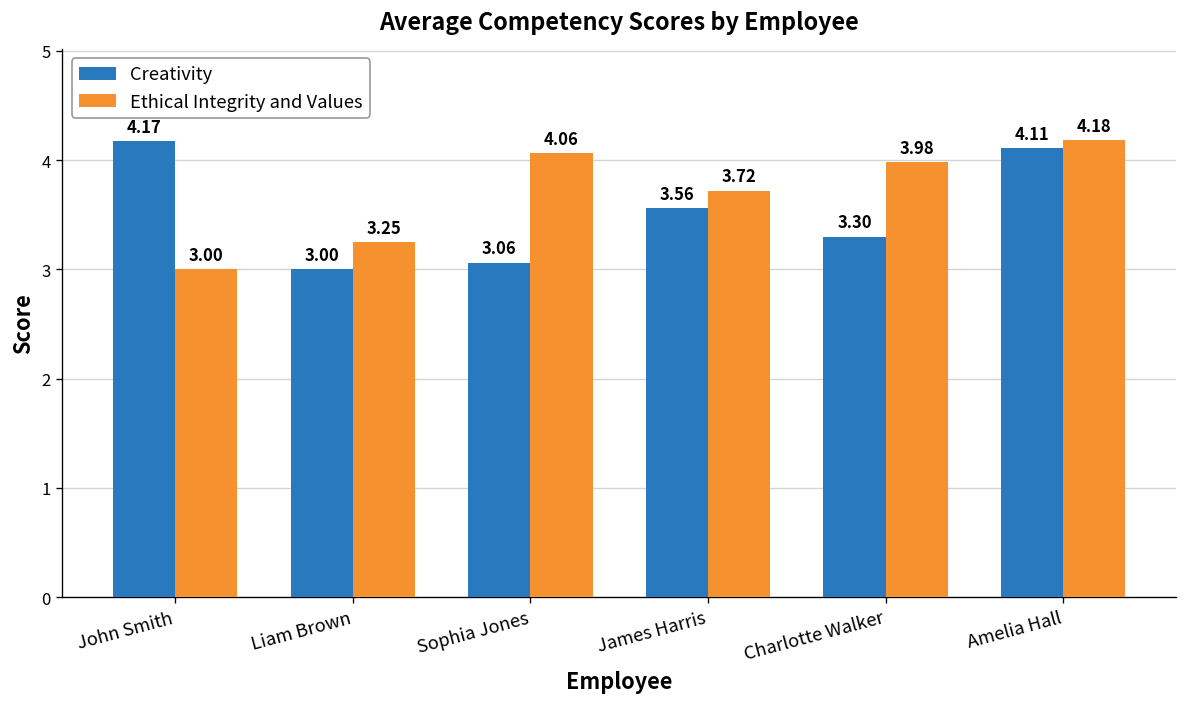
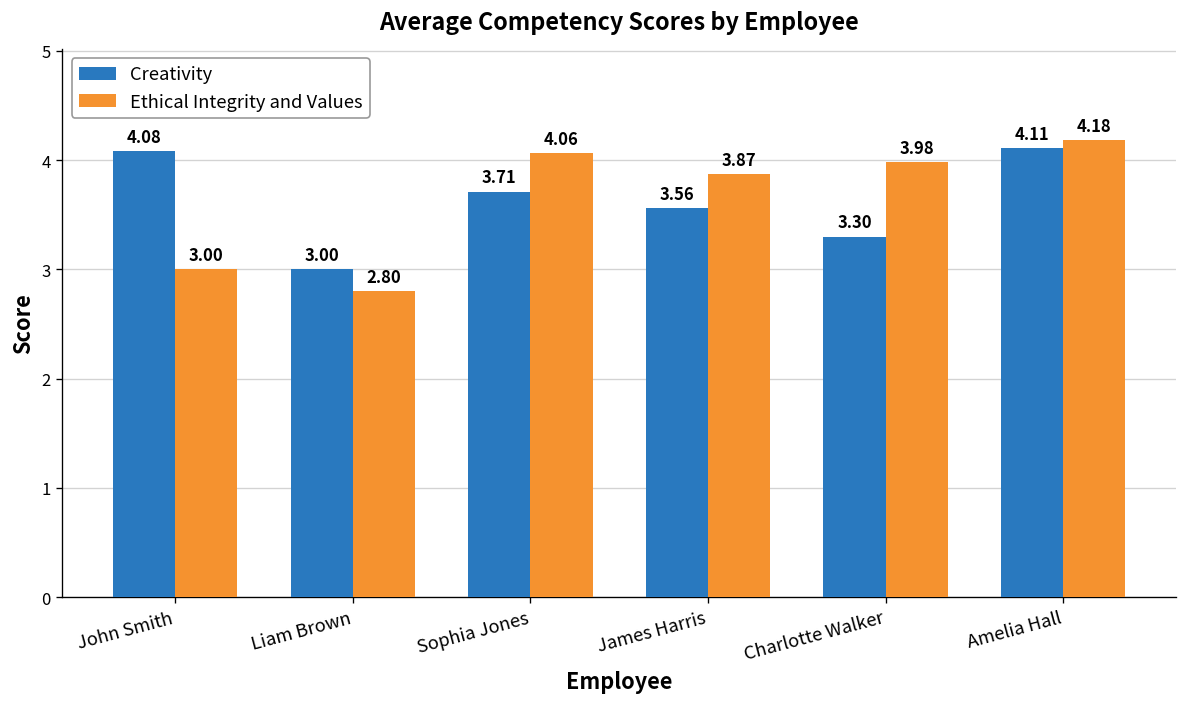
  {
    "Creativity": {
-     "John Smith": 4.2,
+     "John Smith": 4.1,
      "Liam Brown": 3.00,
-     "Sophia Jones": 3.06,
+     "Sophia Jones": 3.71,
      "James Harris": 3.56,
      "Charlotte Walker": 3.30,
      "Amelia Hall": 4.11
    },
    "Ethical Integrity and Values": {
      "John Smith": 3.00,
-     "Liam Brown": 3.25,
+     "Liam Brown": 2.80,
      "Sophia Jones": 4.06,
-     "James Harris": 3.72,
+     "James Harris": 3.87,
      "Charlotte Walker": 3.98,
      "Amelia Hall": 4.18
    }
  }
